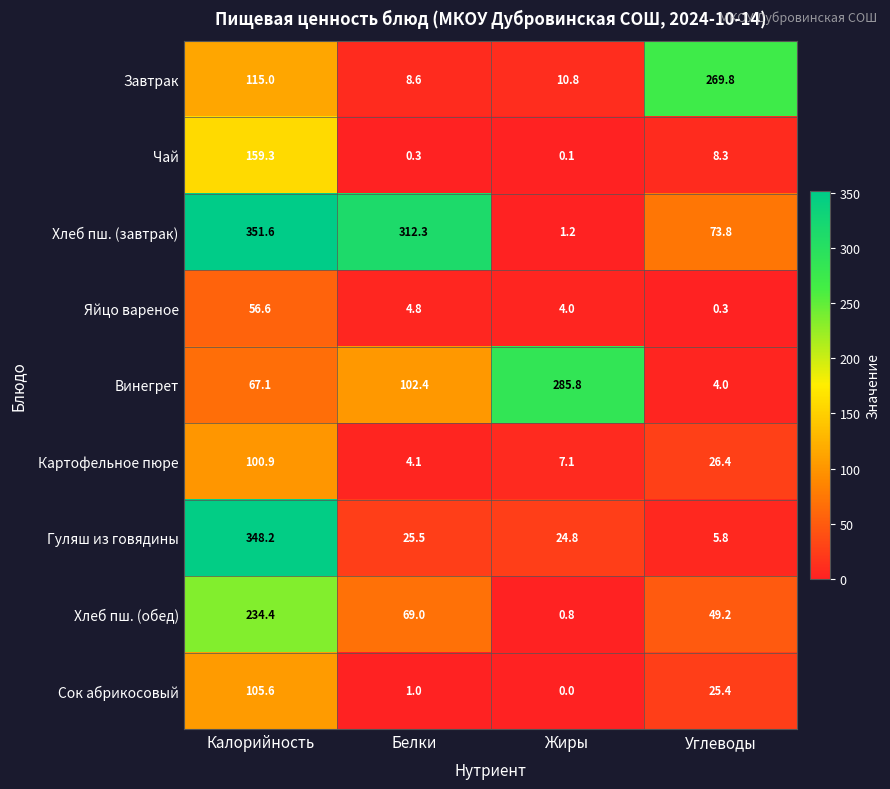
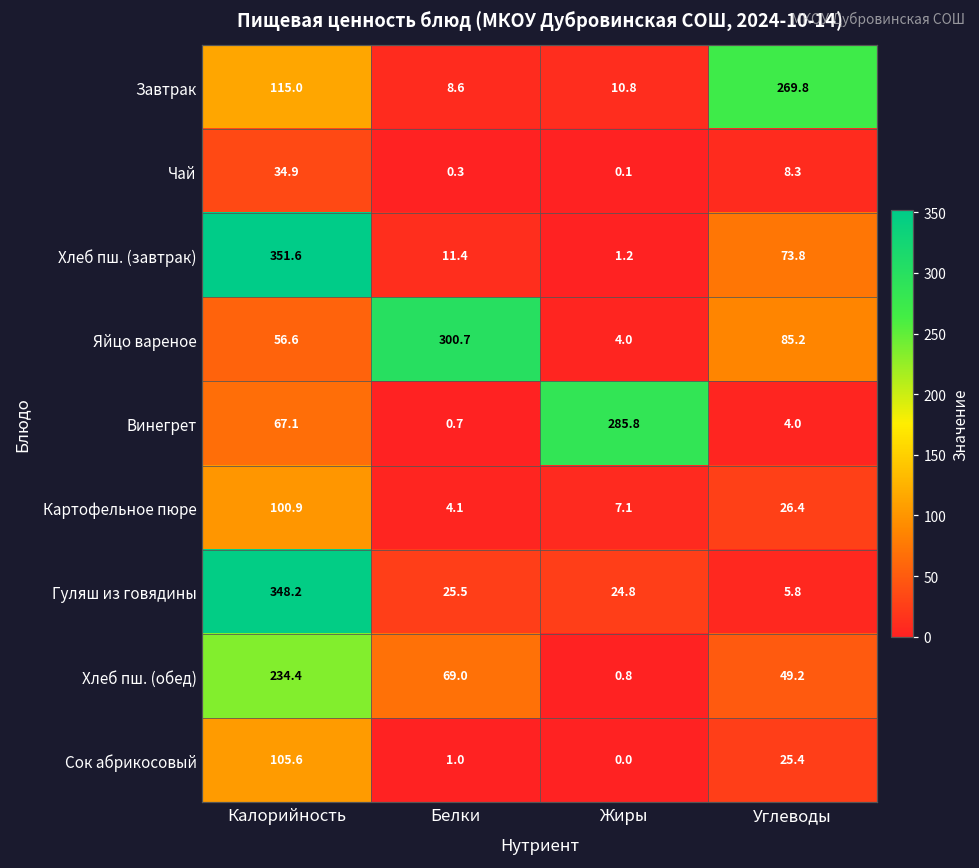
  {
    "Завтрак": {
      "Калорийность": 115.0,
      "Белки": 8.6,
      "Жиры": 10.8,
      "Углеводы": 269.8
    },
    "Чай": {
-     "Калорийность": 159.3,
+     "Калорийность": 34.9,
      "Белки": 0.3,
      "Жиры": 0.1,
      "Углеводы": 8.3
    },
    "Хлеб пш. (завтрак)": {
      "Калорийность": 351.6,
-     "Белки": 312.3,
+     "Белки": 11.4,
      "Жиры": 1.2,
      "Углеводы": 73.8
    },
    "Яйцо вареное": {
      "Калорийность": 56.6,
-     "Белки": 4.8,
+     "Белки": 300.7,
      "Жиры": 4.0,
-     "Углеводы": 0.3
+     "Углеводы": 85.2
    },
    "Винегрет": {
      "Калорийность": 67.1,
-     "Белки": 102.4,
+     "Белки": 0.7,
      "Жиры": 285.8,
      "Углеводы": 4.0
    },
    "Картофельное пюре": {
      "Калорийность": 100.9,
      "Белки": 4.1,
      "Жиры": 7.1,
      "Углеводы": 26.4
    },
    "Гуляш из говядины": {
      "Калорийность": 348.2,
      "Белки": 25.5,
      "Жиры": 24.8,
      "Углеводы": 5.8
    },
    "Хлеб пш. (обед)": {
      "Калорийность": 234.4,
      "Белки": 69.0,
      "Жиры": 0.8,
      "Углеводы": 49.2
    },
    "Сок абрикосовый": {
      "Калорийность": 105.6,
      "Белки": 1.0,
      "Жиры": 0.0,
      "Углеводы": 25.4
    }
  }
